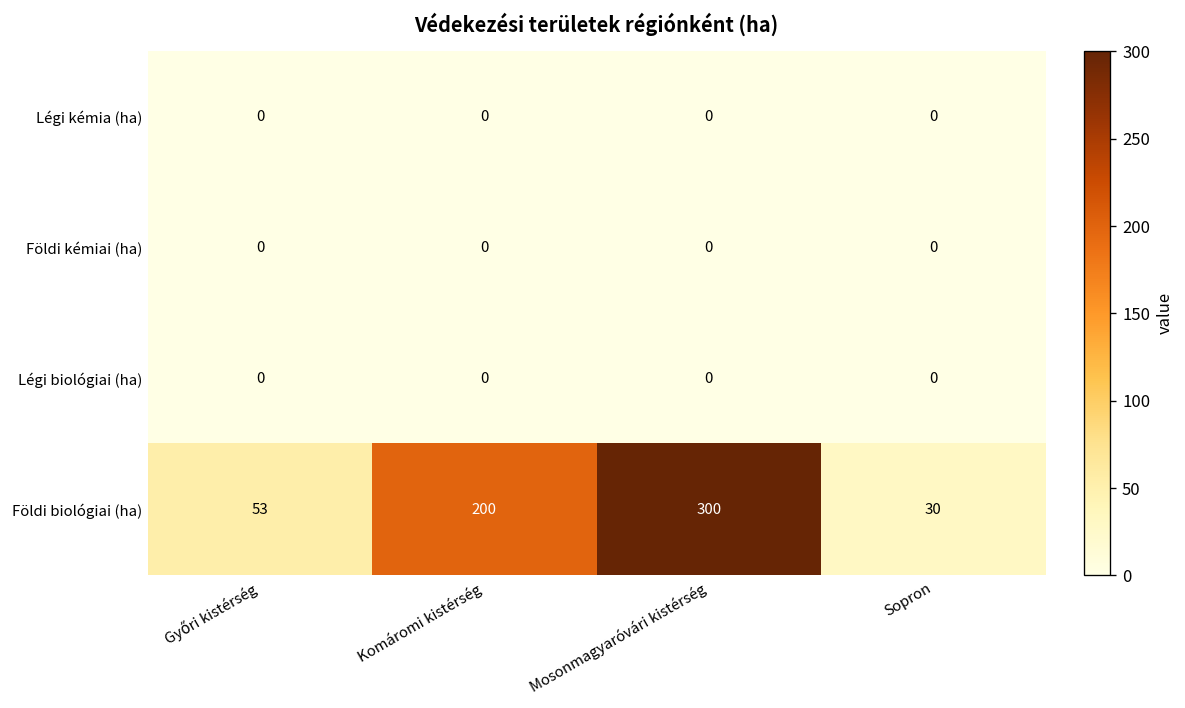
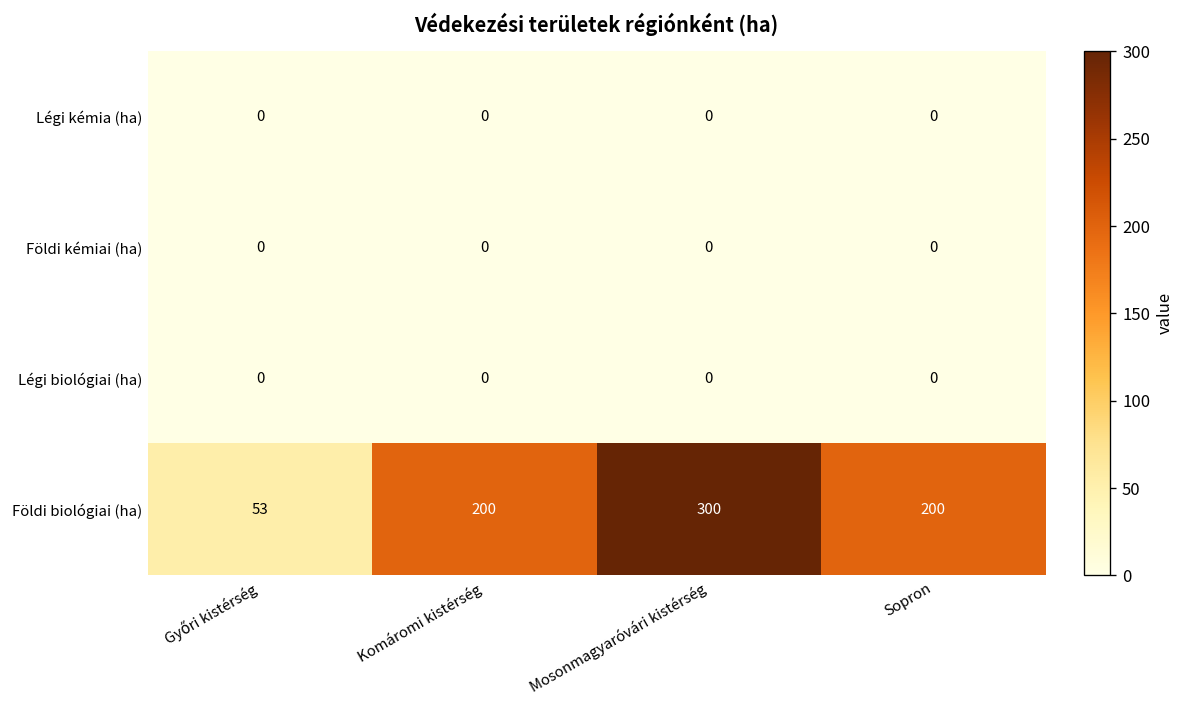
  {
    "Légi kémia (ha)": {
      "Győri kistérség": 0,
      "Komáromi kistérség": 0,
      "Mosonmagyaróvári kistérség": 0,
      "Sopron": 0
    },
    "Földi kémiai (ha)": {
      "Győri kistérség": 0,
      "Komáromi kistérség": 0,
      "Mosonmagyaróvári kistérség": 0,
      "Sopron": 0
    },
    "Légi biológiai (ha)": {
      "Győri kistérség": 0,
      "Komáromi kistérség": 0,
      "Mosonmagyaróvári kistérség": 0,
      "Sopron": 0
    },
    "Földi biológiai (ha)": {
      "Győri kistérség": 53,
      "Komáromi kistérség": 200,
      "Mosonmagyaróvári kistérség": 300,
-     "Sopron": 30
+     "Sopron": 200
    }
  }
